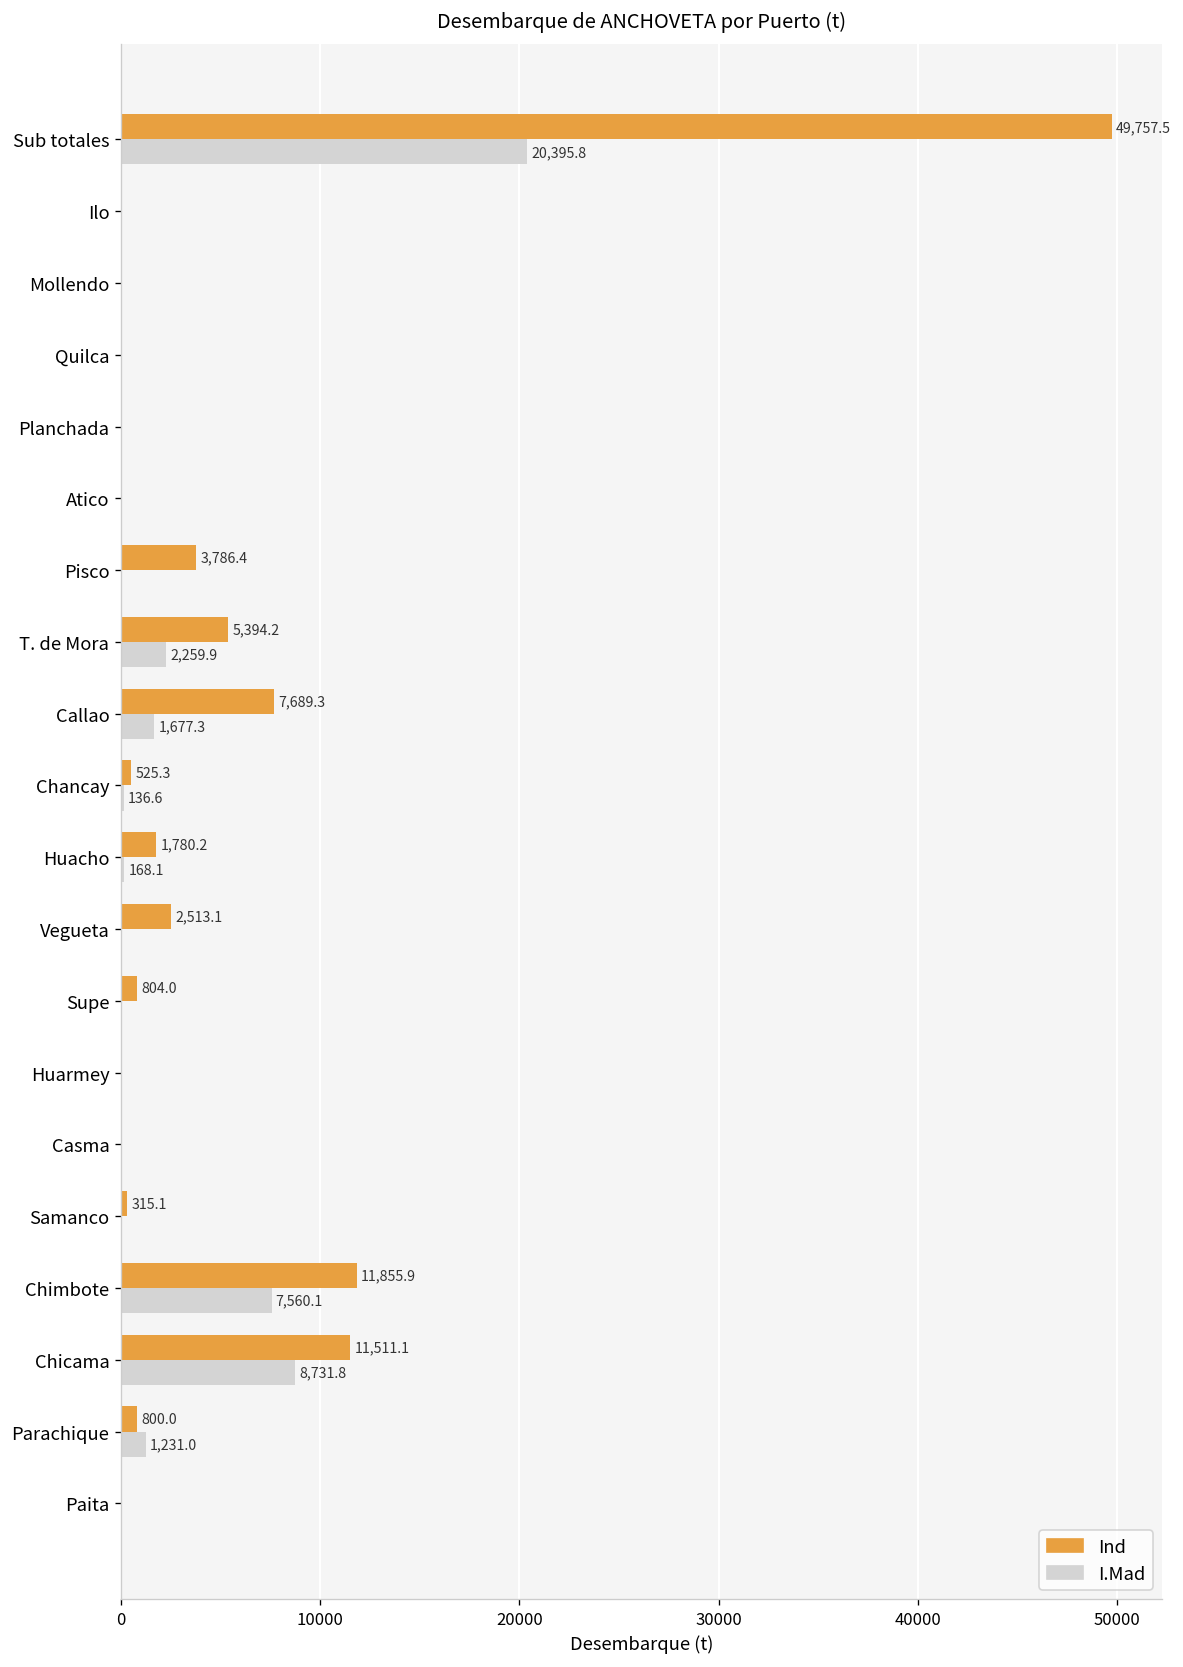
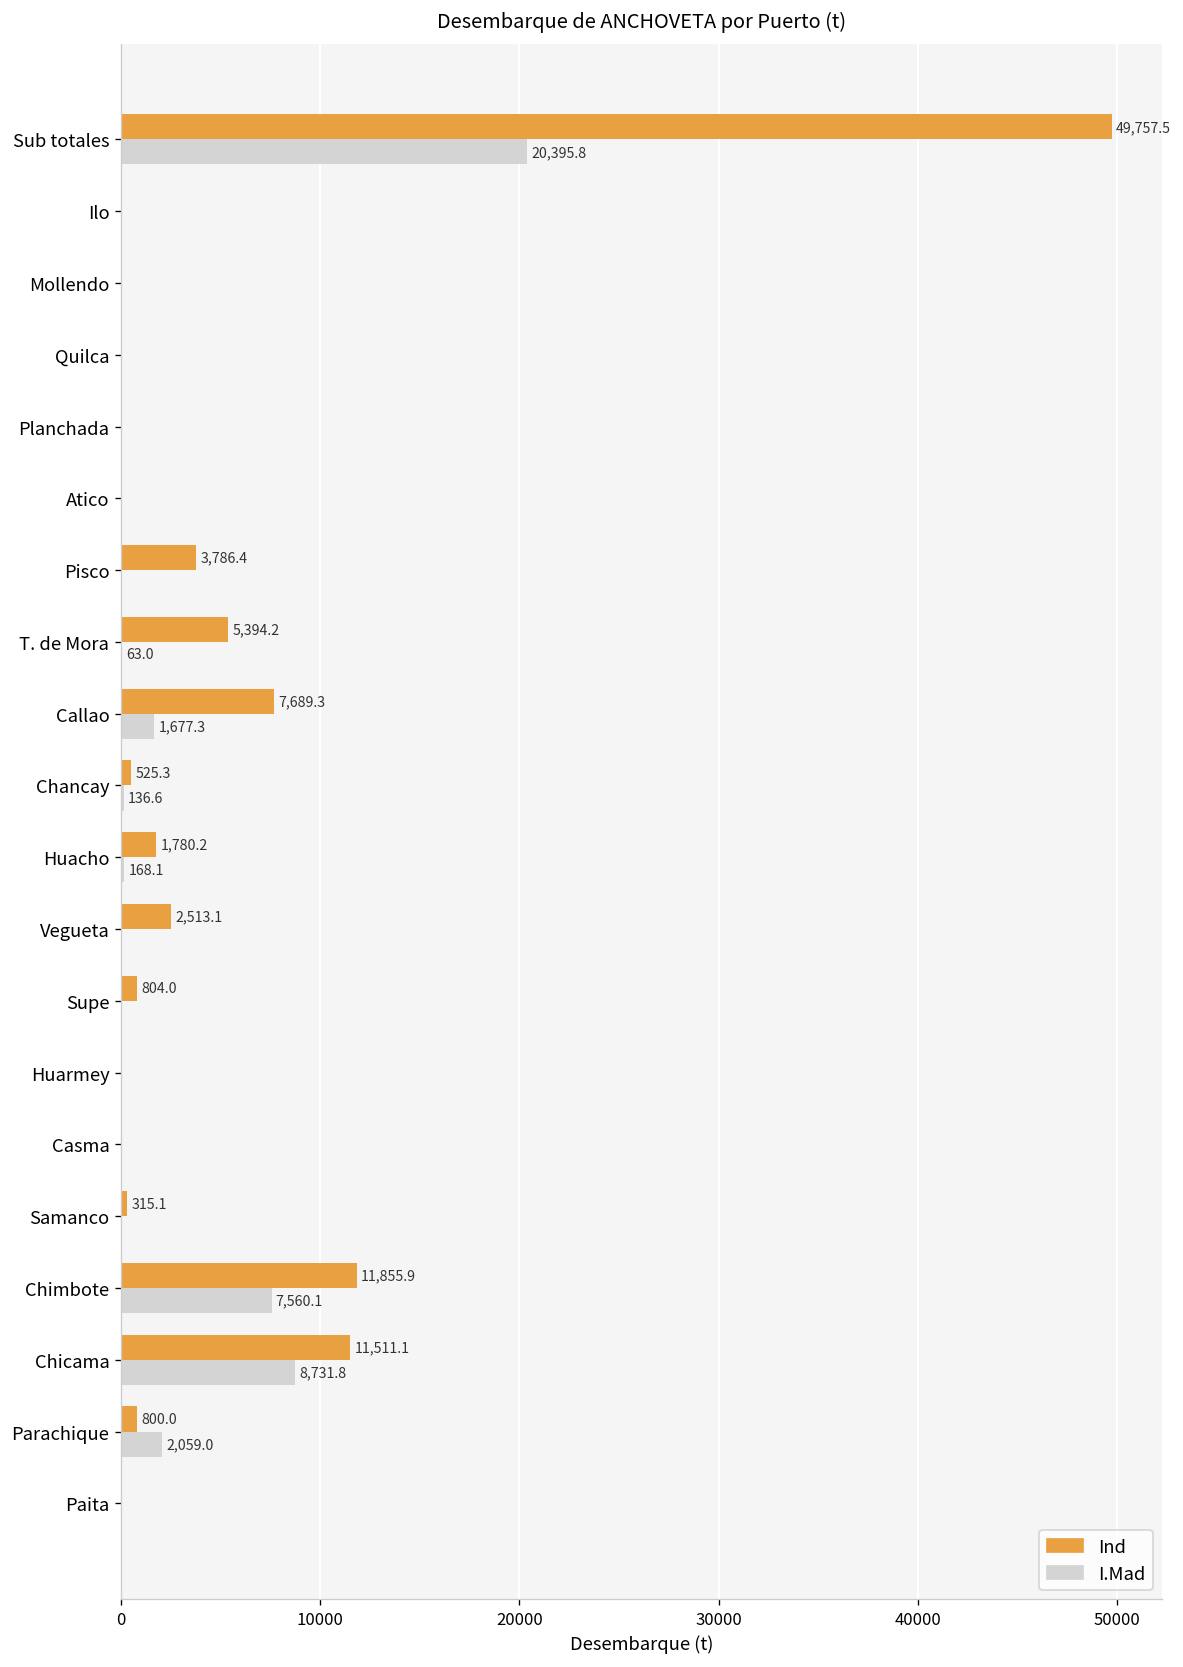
  {
    "Ind": {
      "Sub totales": "49,757.5",
      "Pisco": "3,786.4",
      "T. de Mora": "5,394.2",
      "Callao": "7,689.3",
      "Chancay": "525.3",
      "Huacho": "1,780.2",
      "Vegueta": "2,513.1",
      "Supe": "804.0",
      "Samanco": "315.1",
      "Chimbote": "11,855.9",
      "Chicama": "11,511.1",
      "Parachique": "800.0"
    },
    "I.Mad": {
      "Sub totales": "20,395.8",
-     "T. de Mora": "2,259.9",
+     "T. de Mora": "63.0",
      "Callao": "1,677.3",
      "Chancay": "136.6",
      "Huacho": "168.1",
      "Chimbote": "7,560.1",
      "Chicama": "8,731.8",
-     "Parachique": "1,231.0"
+     "Parachique": "2,059.0"
    }
  }
